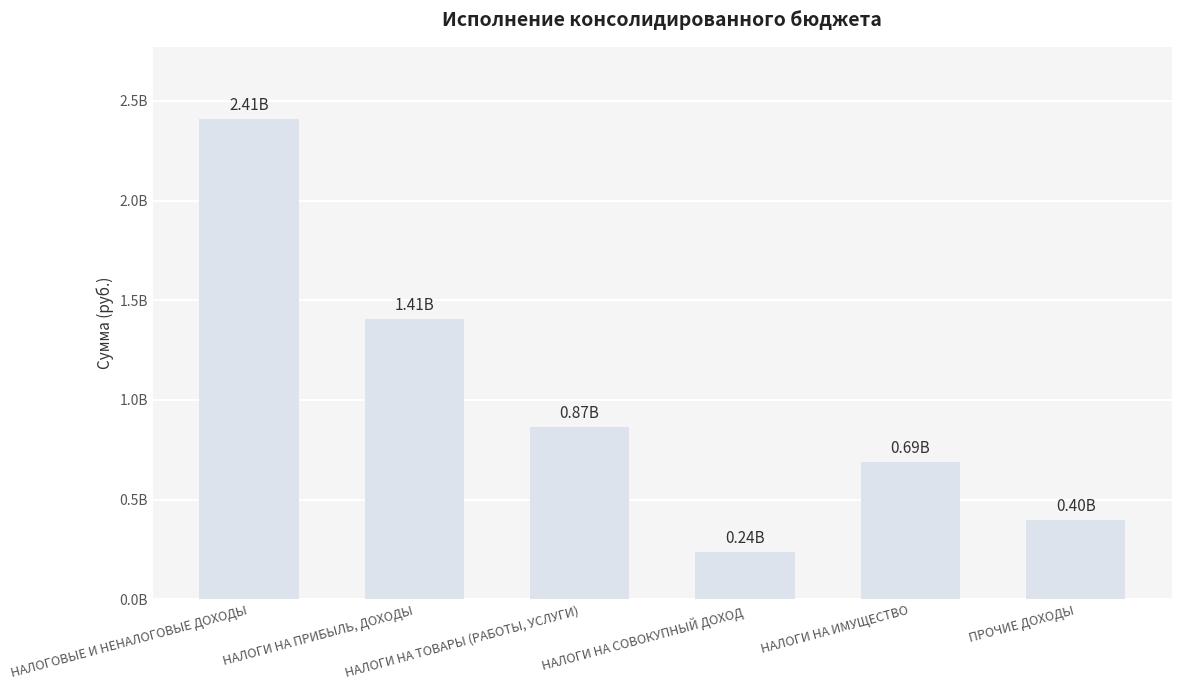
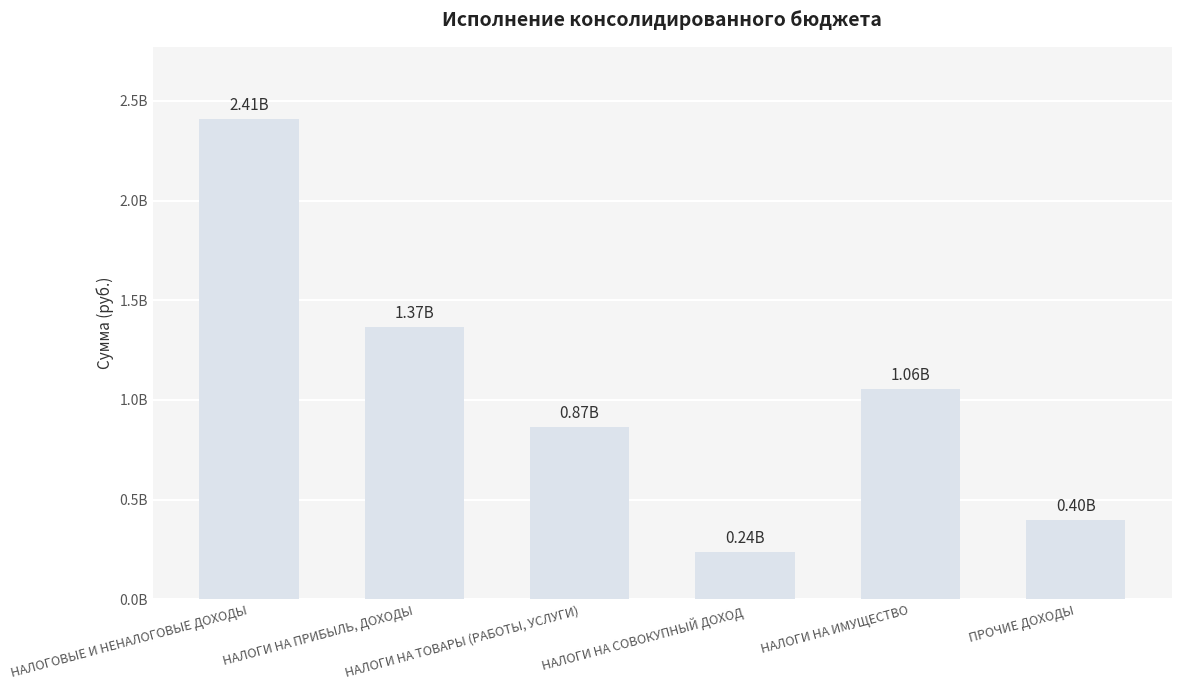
  {
    "НАЛОГОВЫЕ И НЕНАЛОГОВЫЕ ДОХОДЫ": "2.41B",
-   "НАЛОГИ НА ПРИБЫЛЬ, ДОХОДЫ": "1.41B",
+   "НАЛОГИ НА ПРИБЫЛЬ, ДОХОДЫ": "1.37B",
    "НАЛОГИ НА ТОВАРЫ (РАБОТЫ, УСЛУГИ)": "0.87B",
    "НАЛОГИ НА СОВОКУПНЫЙ ДОХОД": "0.24B",
-   "НАЛОГИ НА ИМУЩЕСТВО": "0.69B",
+   "НАЛОГИ НА ИМУЩЕСТВО": "1.06B",
    "ПРОЧИЕ ДОХОДЫ": "0.40B"
  }
